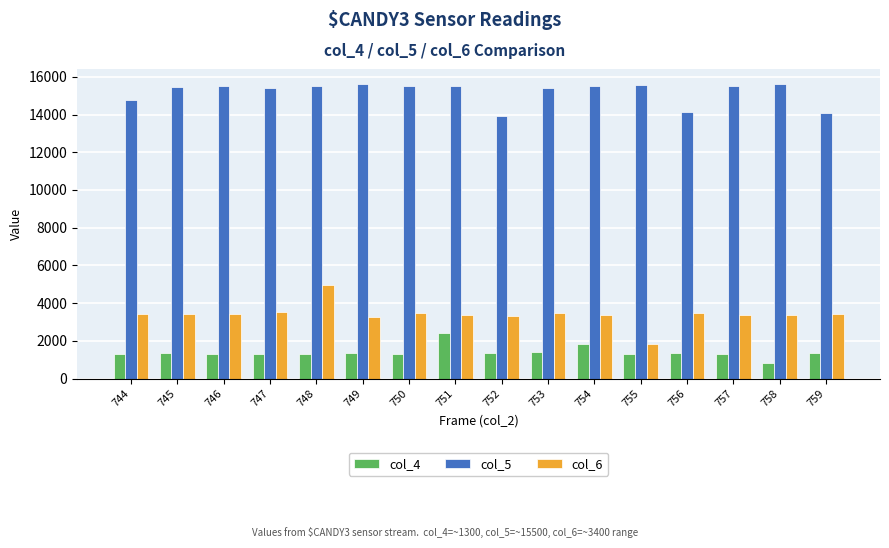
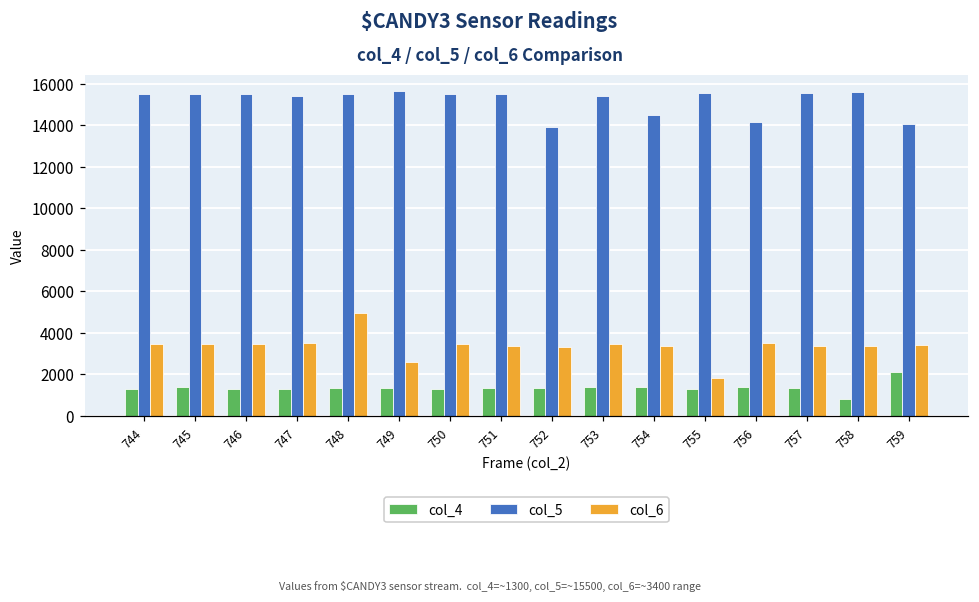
  {
    "col_4": {
      "744": 1300,
      "745": 1400,
      "746": 1300,
      "747": 1300,
      "748": 1300,
      "749": 1300,
      "750": 1300,
-     "751": 2400,
+     "751": 1300,
      "752": 1300,
      "753": 1400,
-     "754": 1800,
+     "754": 1400,
      "755": 1300,
      "756": 1400,
      "757": 1300,
      "758": 800,
-     "759": 1300
+     "759": 2100
    },
    "col_5": {
-     "744": 14700,
+     "744": 15500,
      "745": 15500,
      "746": 15500,
      "747": 15400,
      "748": 15500,
      "749": 15600,
      "750": 15500,
      "751": 15500,
      "752": 13900,
      "753": 15400,
-     "754": 15500,
+     "754": 14500,
      "755": 15600,
      "756": 14100,
      "757": 15500,
      "758": 15600,
      "759": 14100
    },
    "col_6": {
      "744": 3400,
      "745": 3400,
      "746": 3400,
      "747": 3500,
      "748": 4900,
-     "749": 3300,
+     "749": 2600,
      "750": 3500,
      "751": 3400,
      "752": 3300,
      "753": 3500,
      "754": 3400,
      "755": 1800,
      "756": 3500,
      "757": 3400,
      "758": 3400,
      "759": 3400
    }
  }
